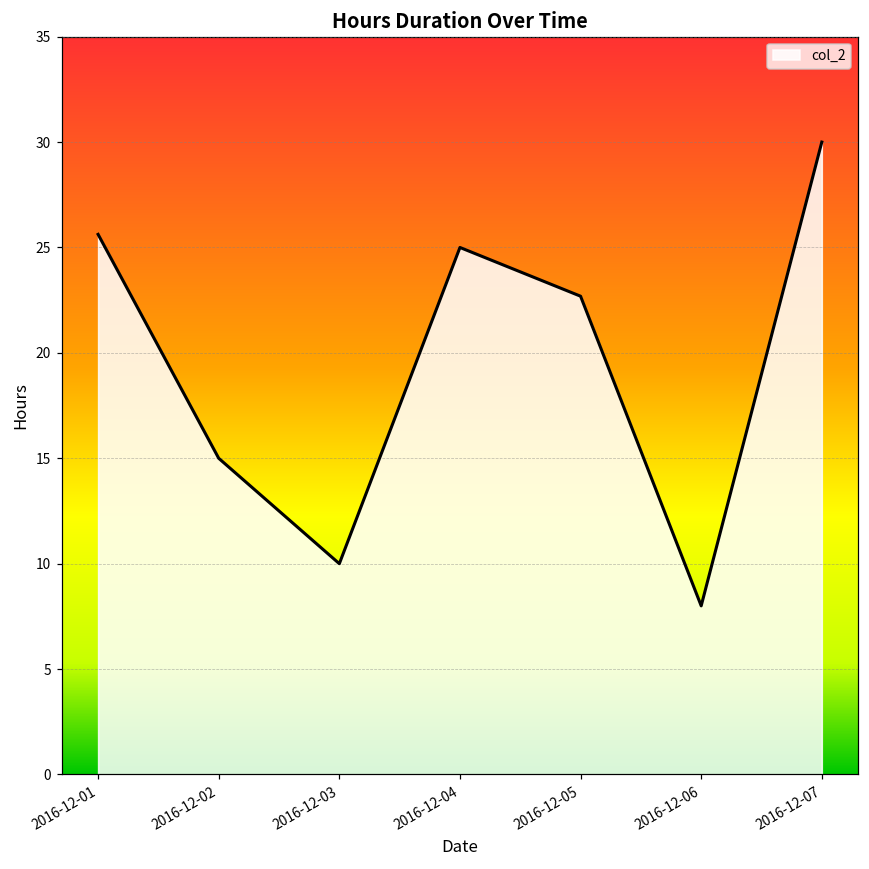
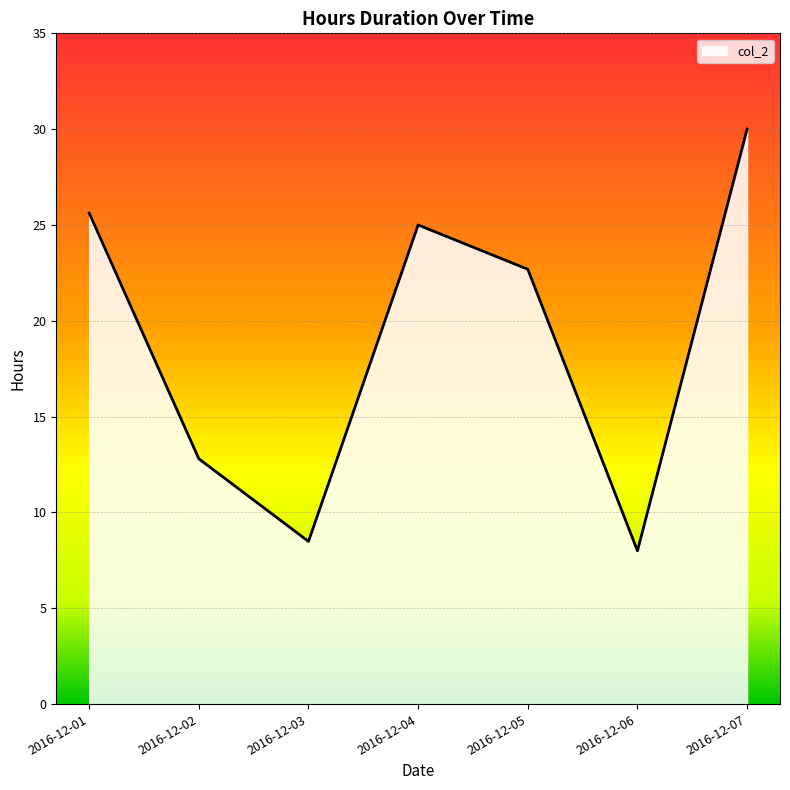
  {
    "2016-12-01": 25.6,
-   "2016-12-02": 15.0,
-   "2016-12-03": 10.0,
+   "2016-12-02": 12.8,
+   "2016-12-03": 8.5,
    "2016-12-04": 25.0,
    "2016-12-05": 22.7,
    "2016-12-06": 8.0,
    "2016-12-07": 30.0
  }
